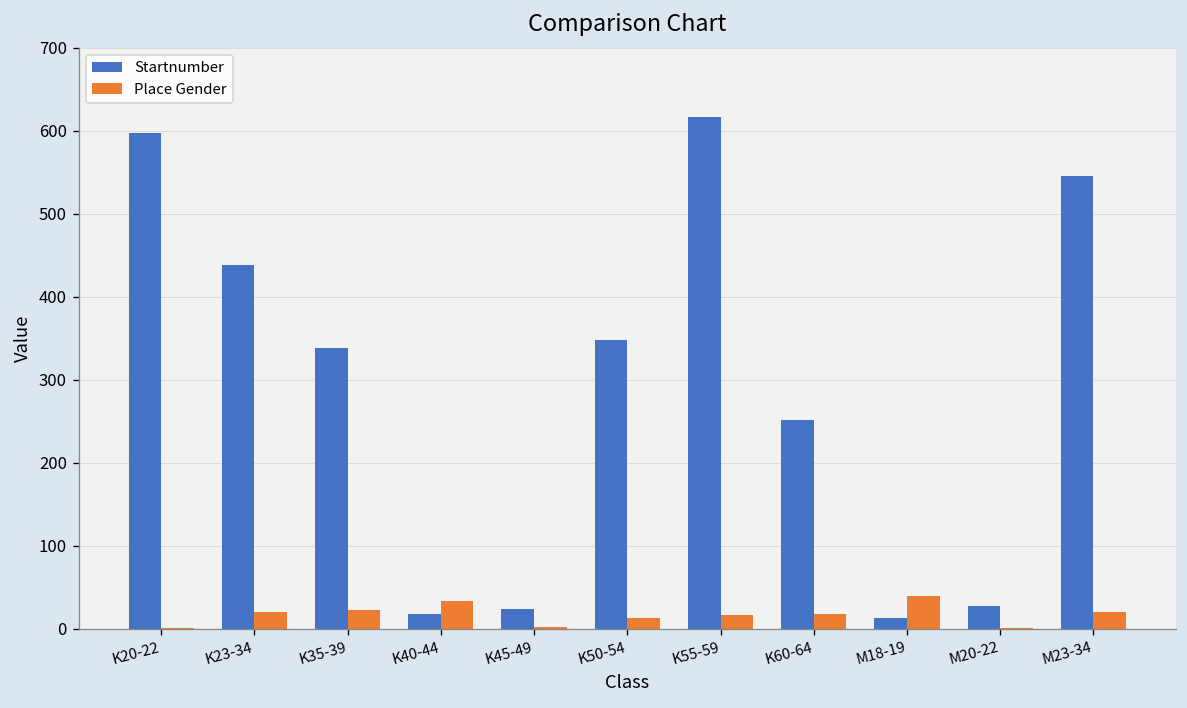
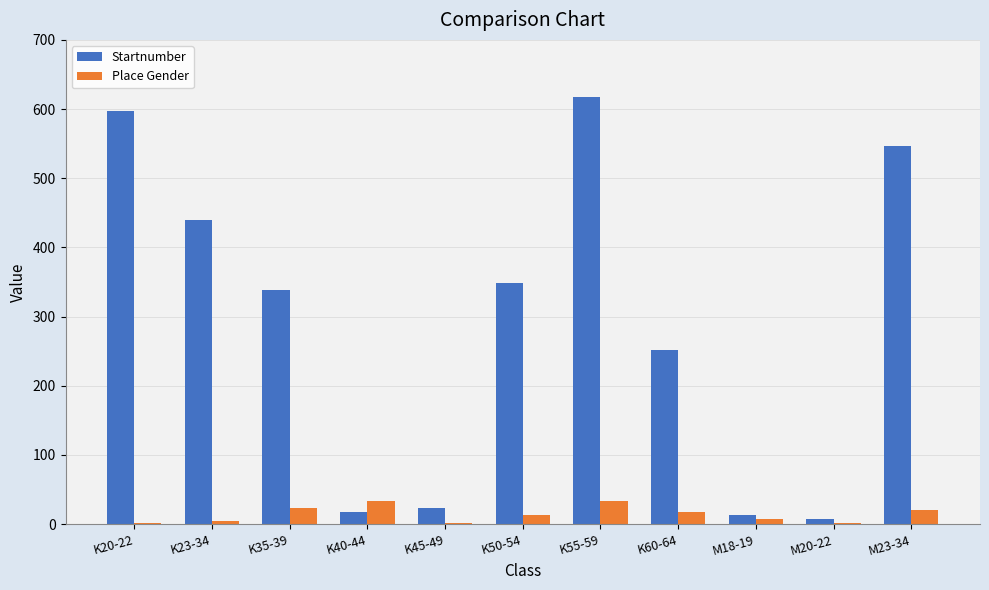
  {
    "Startnumber": {
      "K20-22": 600,
      "K23-34": 440,
      "K35-39": 340,
      "K40-44": 20,
      "K45-49": 20,
      "K50-54": 350,
      "K55-59": 620,
      "K60-64": 250,
      "M18-19": 10,
-     "M20-22": 30,
+     "M20-22": 10,
      "M23-34": 550
    },
    "Place Gender": {
-     "K23-34": 20,
+     "K23-34": 0,
      "K35-39": 20,
      "K40-44": 30,
      "K50-54": 10,
-     "K55-59": 20,
+     "K55-59": 30,
      "K60-64": 20,
-     "M18-19": 40,
+     "M18-19": 10,
      "M23-34": 20
    }
  }
